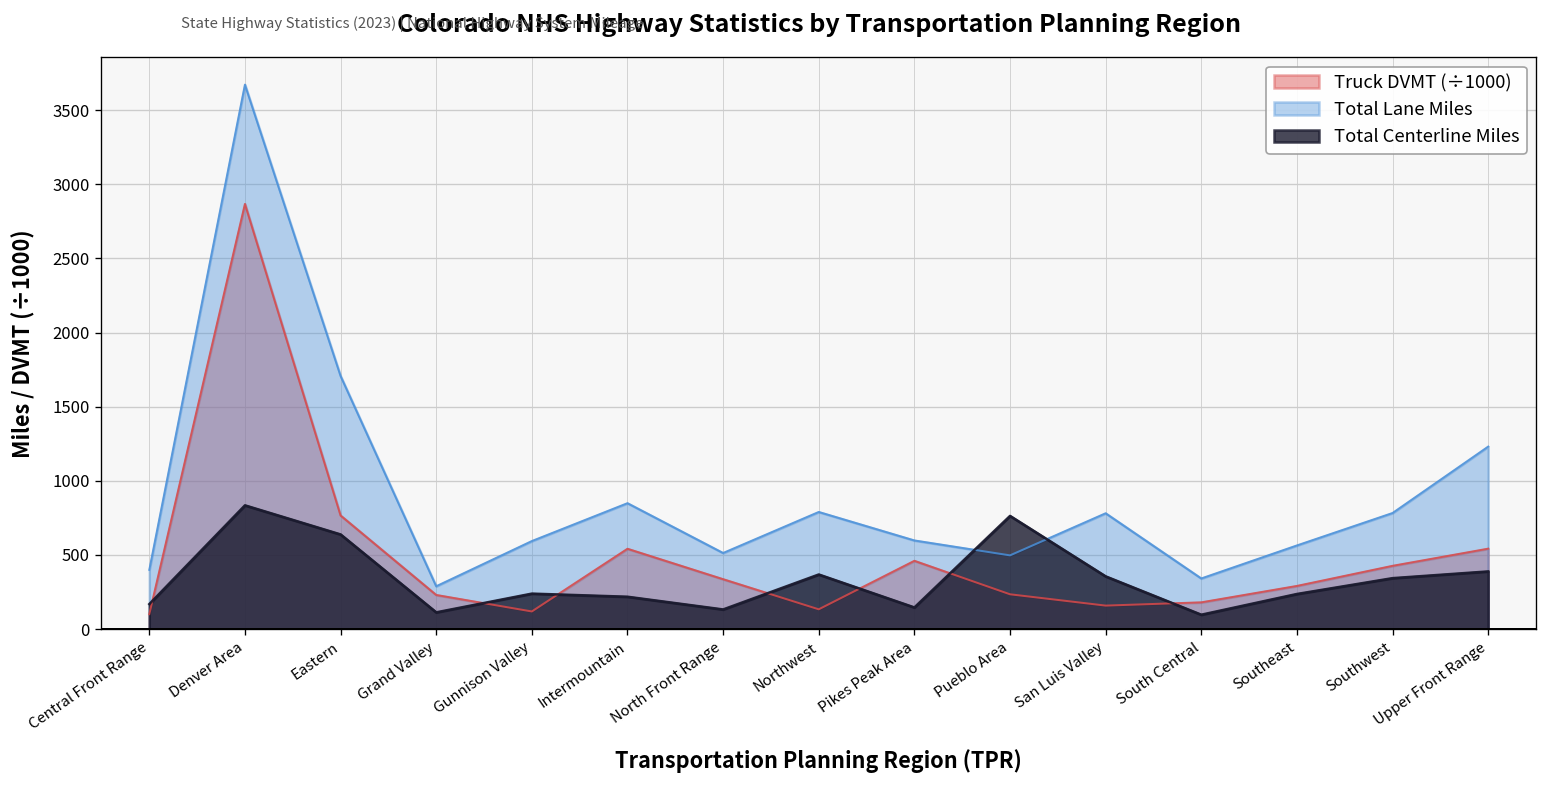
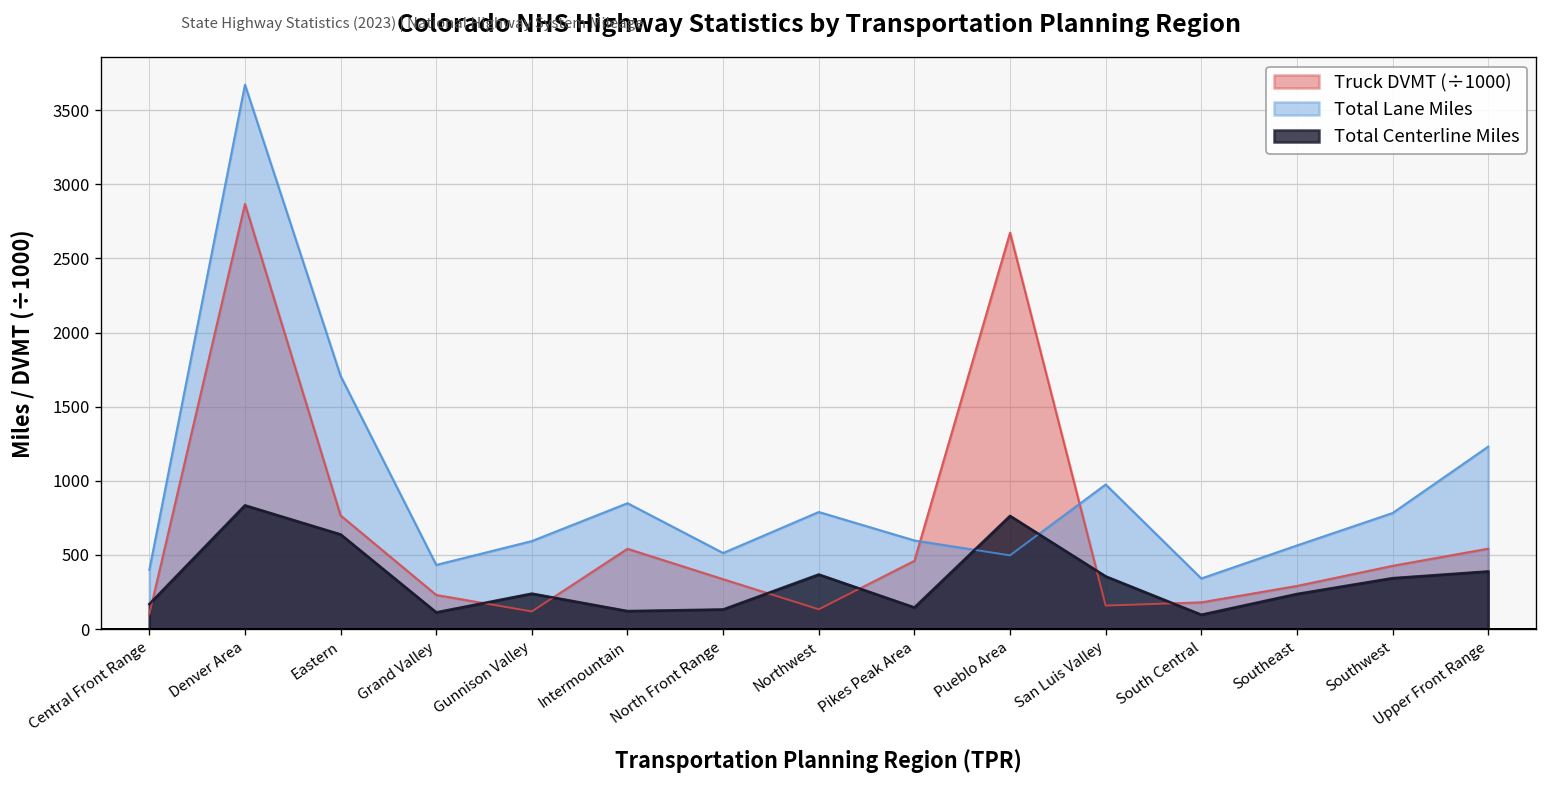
  {
    "Truck DVMT (÷1000)": {
      "Central Front Range": 100,
      "Denver Area": 2870,
      "Eastern": 770,
      "Grand Valley": 230,
      "Gunnison Valley": 120,
      "Intermountain": 540,
      "North Front Range": 340,
      "Northwest": 130,
      "Pikes Peak Area": 460,
-     "Pueblo Area": 230,
+     "Pueblo Area": 2670,
      "San Luis Valley": 160,
      "South Central": 180,
      "Southeast": 290,
      "Southwest": 430,
      "Upper Front Range": 540
    },
    "Total Lane Miles": {
      "Central Front Range": 400,
      "Denver Area": 3670,
      "Eastern": 1710,
-     "Grand Valley": 290,
+     "Grand Valley": 430,
      "Gunnison Valley": 590,
      "Intermountain": 850,
      "North Front Range": 510,
      "Northwest": 790,
      "Pikes Peak Area": 600,
      "Pueblo Area": 500,
-     "San Luis Valley": 780,
+     "San Luis Valley": 980,
      "South Central": 340,
      "Southeast": 560,
      "Southwest": 780,
      "Upper Front Range": 1230
    },
    "Total Centerline Miles": {
      "Central Front Range": 170,
      "Denver Area": 830,
      "Eastern": 640,
      "Grand Valley": 110,
      "Gunnison Valley": 240,
-     "Intermountain": 220,
+     "Intermountain": 120,
      "North Front Range": 130,
      "Northwest": 370,
      "Pikes Peak Area": 150,
      "Pueblo Area": 760,
      "San Luis Valley": 360,
      "South Central": 100,
      "Southeast": 240,
      "Southwest": 340,
      "Upper Front Range": 390
    }
  }
